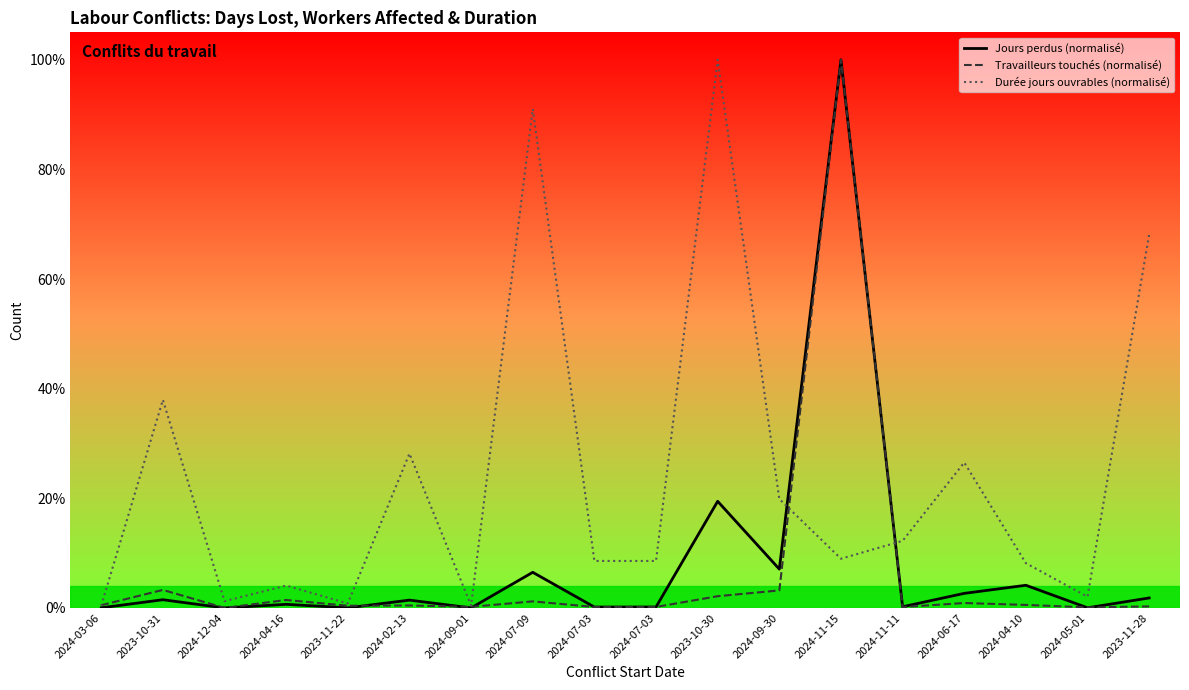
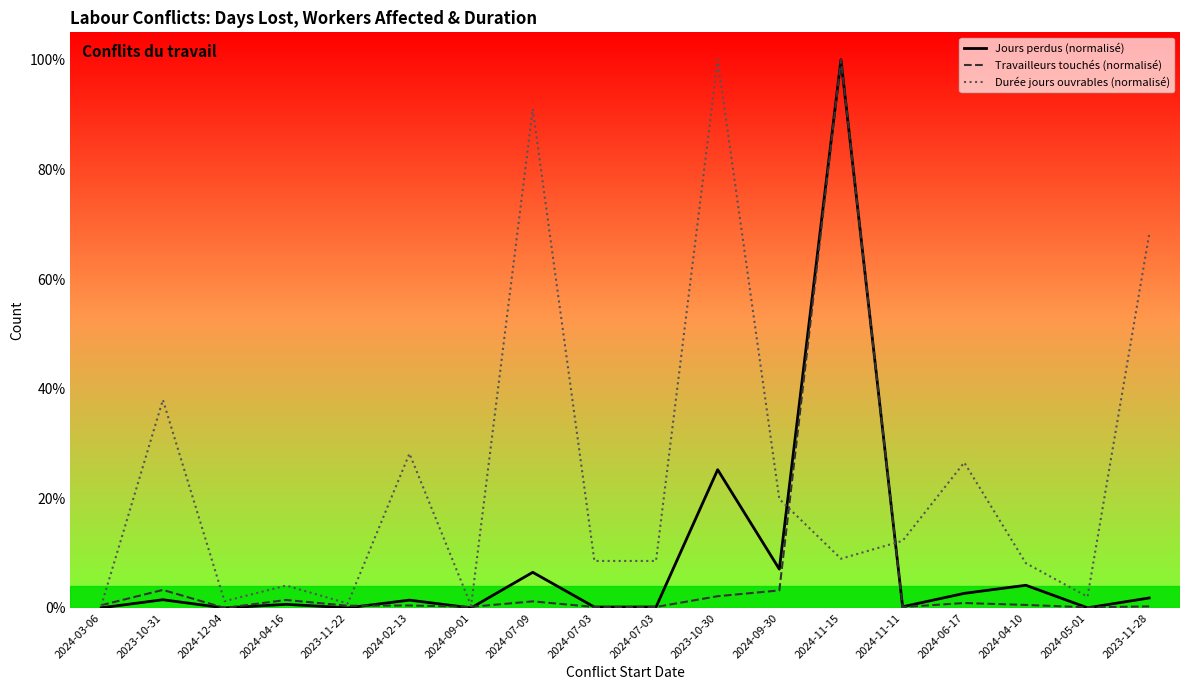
  {
    "Jours perdus (normalisé)": {
      "2024-07-09": "7%",
-     "2023-10-30": "19%",
+     "2023-10-30": "25%",
      "2024-09-30": "7%",
      "2024-04-10": "4%"
    }
  }
